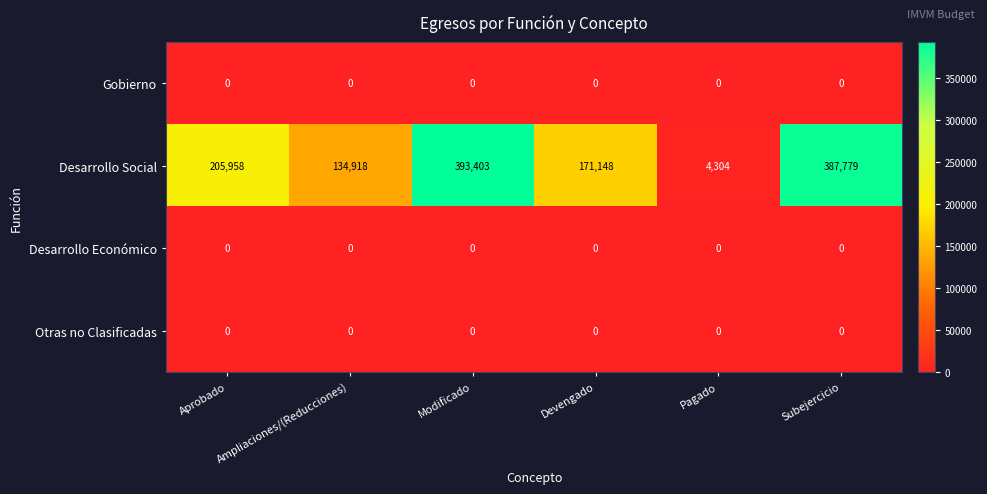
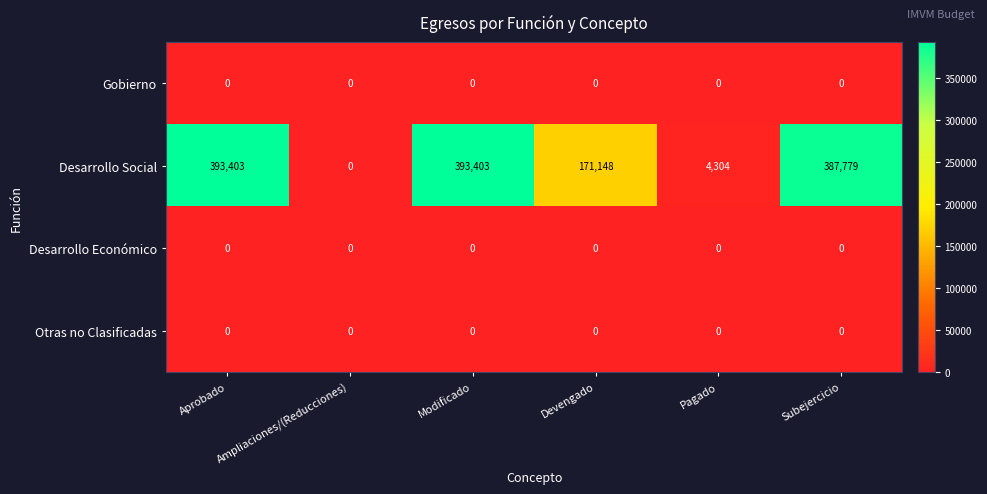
  {
    "Gobierno": {
      "Aprobado": "0",
      "Ampliaciones/(Reducciones)": "0",
      "Modificado": "0",
      "Devengado": "0",
      "Pagado": "0",
      "Subejercicio": "0"
    },
    "Desarrollo Social": {
-     "Aprobado": "205,958",
-     "Ampliaciones/(Reducciones)": "134,918",
+     "Aprobado": "393,403",
+     "Ampliaciones/(Reducciones)": "0",
      "Modificado": "393,403",
      "Devengado": "171,148",
      "Pagado": "4,304",
      "Subejercicio": "387,779"
    },
    "Desarrollo Económico": {
      "Aprobado": "0",
      "Ampliaciones/(Reducciones)": "0",
      "Modificado": "0",
      "Devengado": "0",
      "Pagado": "0",
      "Subejercicio": "0"
    },
    "Otras no Clasificadas": {
      "Aprobado": "0",
      "Ampliaciones/(Reducciones)": "0",
      "Modificado": "0",
      "Devengado": "0",
      "Pagado": "0",
      "Subejercicio": "0"
    }
  }
